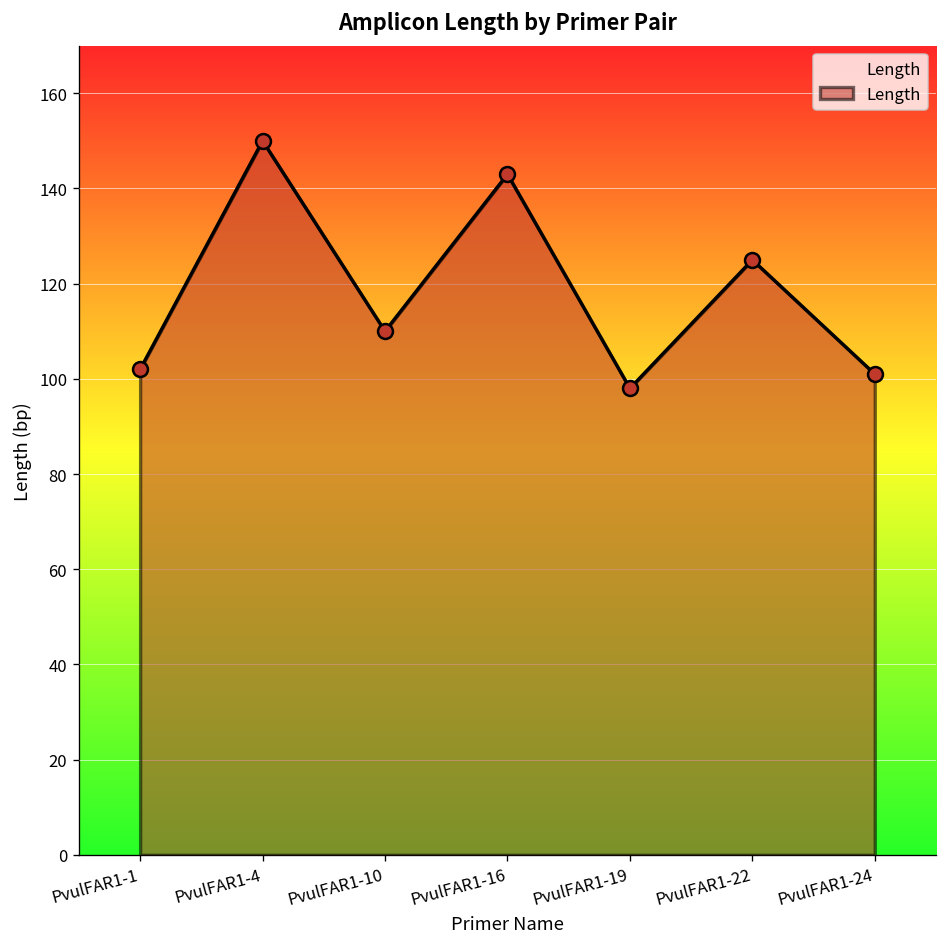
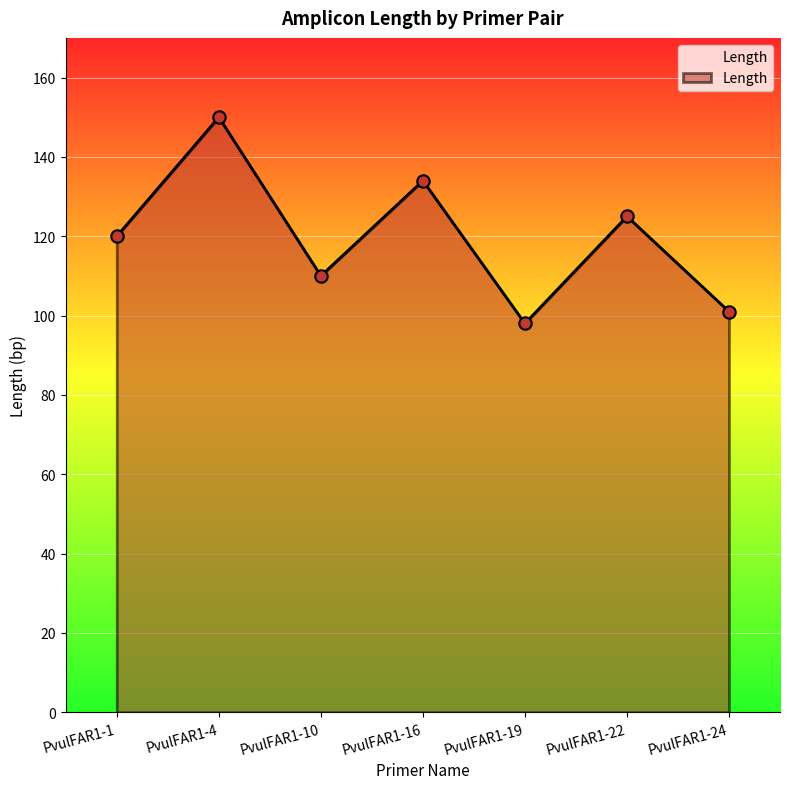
  {
-   "PvulFAR1-1": 102,
+   "PvulFAR1-1": 120,
    "PvulFAR1-4": 150,
    "PvulFAR1-10": 110,
-   "PvulFAR1-16": 143,
+   "PvulFAR1-16": 134,
    "PvulFAR1-19": 98,
    "PvulFAR1-22": 125,
    "PvulFAR1-24": 101
  }
